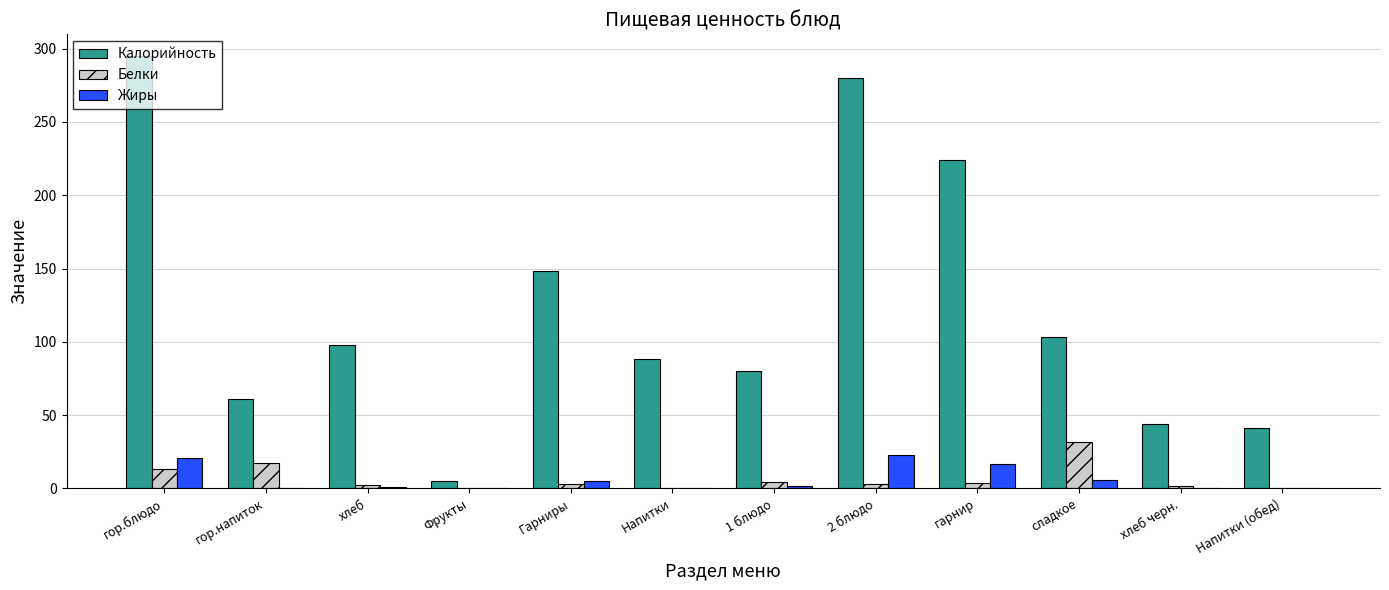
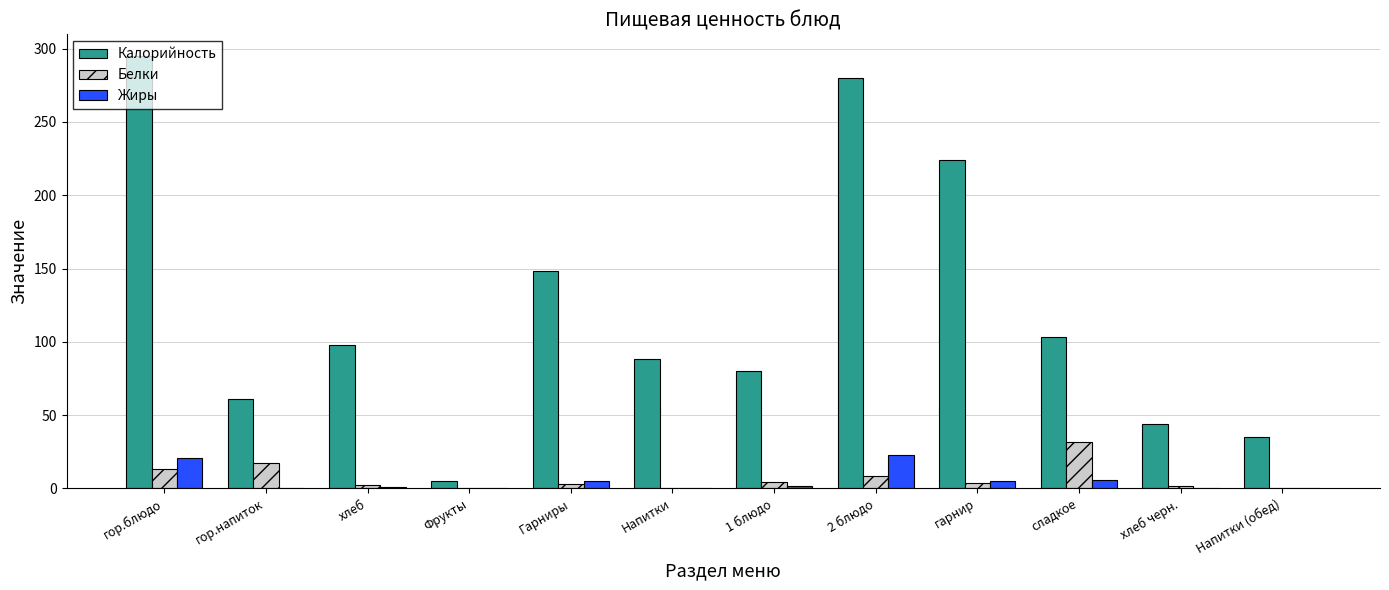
  {
    "Калорийность": {
      "гор.напиток": 61,
      "хлеб": 98,
      "Фрукты": 5,
      "Гарниры": 148,
      "Напитки": 88,
      "1 блюдо": 80,
      "2 блюдо": 280,
      "гарнир": 224,
      "сладкое": 103,
      "хлеб черн.": 44,
-     "Напитки (обед)": 41
+     "Напитки (обед)": 35
    },
    "Белки": {
      "гор.блюдо": 13,
      "гор.напиток": 17,
      "хлеб": 2,
      "Гарниры": 3,
      "Напитки": 0,
      "1 блюдо": 5,
-     "2 блюдо": 3,
+     "2 блюдо": 9,
      "гарнир": 4,
      "сладкое": 32
    },
    "Жиры": {
      "гор.блюдо": 21,
      "гор.напиток": 0,
      "Фрукты": 0,
      "Гарниры": 5,
      "Напитки": 0,
      "1 блюдо": 2,
      "2 блюдо": 23,
-     "гарнир": 17,
+     "гарнир": 5,
      "сладкое": 6,
      "хлеб черн.": 0,
      "Напитки (обед)": 0
    }
  }
